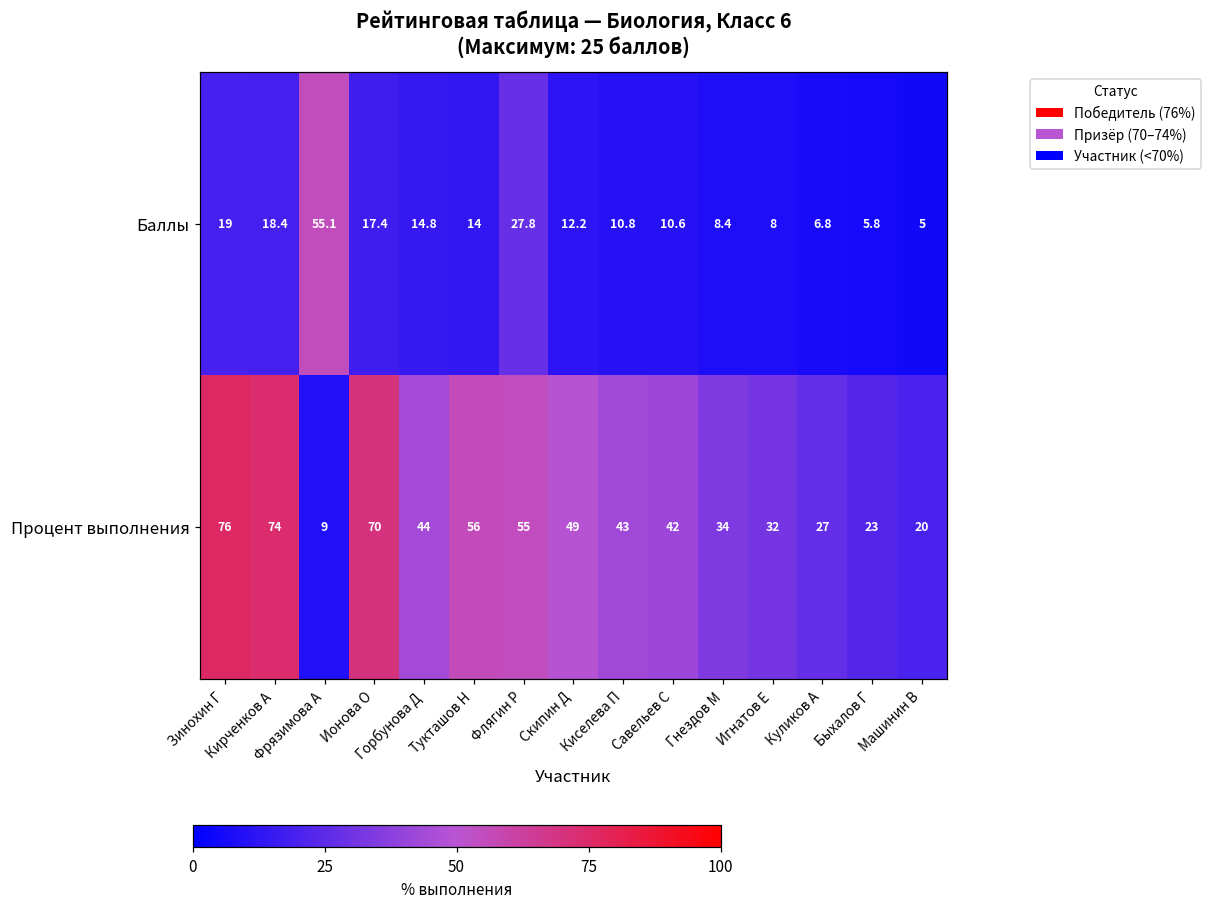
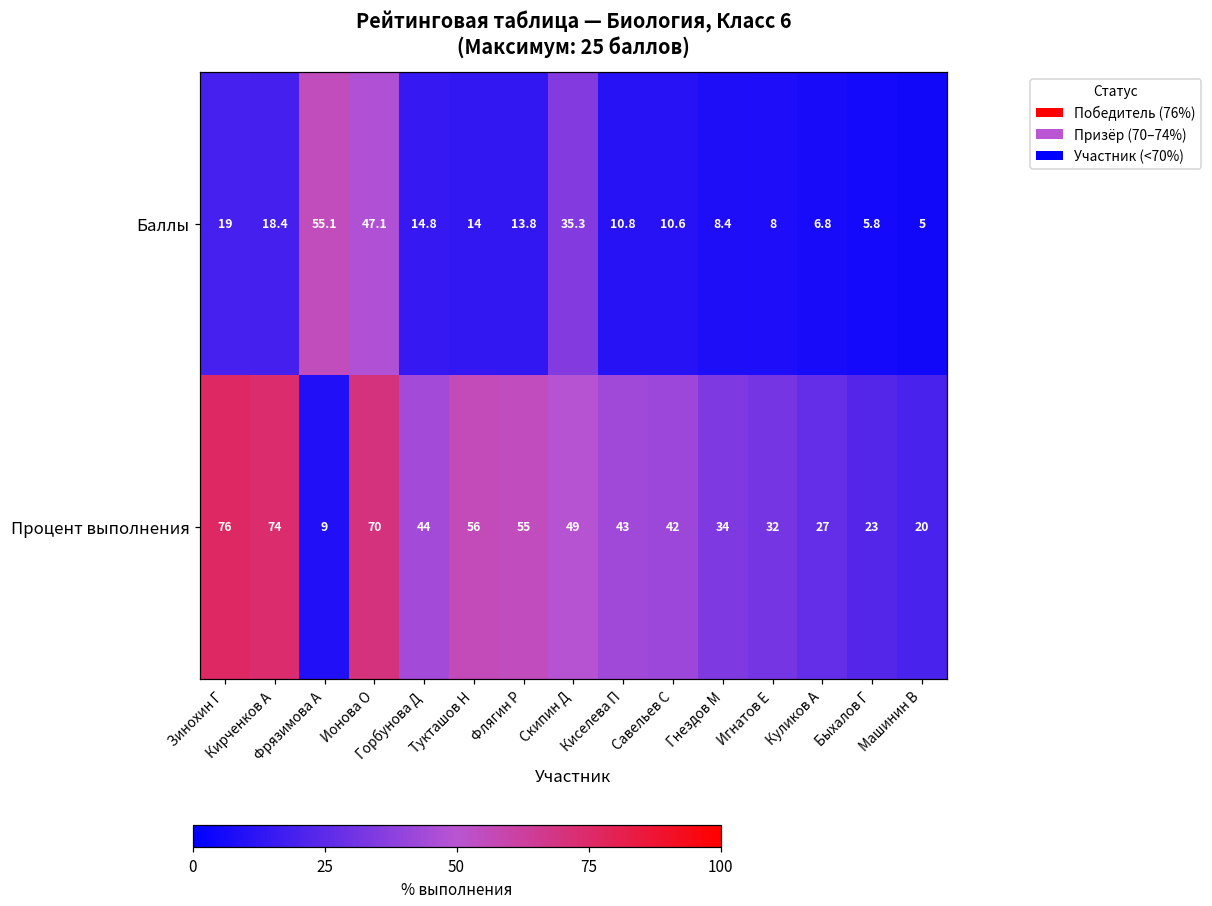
  {
    "Баллы": {
      "Зинохин Г": 19,
      "Кирченков А": 18.4,
      "Фрязимова А": 55.1,
-     "Ионова О": 17.4,
+     "Ионова О": 47.1,
      "Горбунова Д": 14.8,
      "Тукташов Н": 14,
-     "Флягин Р": 27.8,
-     "Скипин Д": 12.2,
+     "Флягин Р": 13.8,
+     "Скипин Д": 35.3,
      "Киселева П": 10.8,
      "Савельев С": 10.6,
      "Гнездов М": 8.4,
      "Игнатов Е": 8,
      "Куликов А": 6.8,
      "Быхалов Г": 5.8,
      "Машинин В": 5
    },
    "Процент выполнения": {
      "Зинохин Г": 76,
      "Кирченков А": 74,
      "Фрязимова А": 9,
      "Ионова О": 70,
      "Горбунова Д": 44,
      "Тукташов Н": 56,
      "Флягин Р": 55,
      "Скипин Д": 49,
      "Киселева П": 43,
      "Савельев С": 42,
      "Гнездов М": 34,
      "Игнатов Е": 32,
      "Куликов А": 27,
      "Быхалов Г": 23,
      "Машинин В": 20
    }
  }
